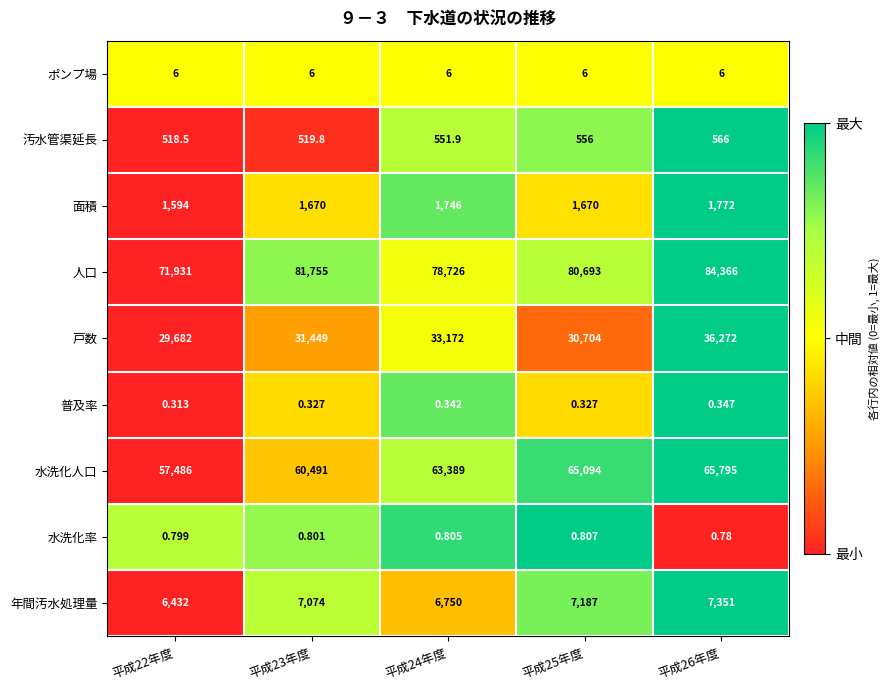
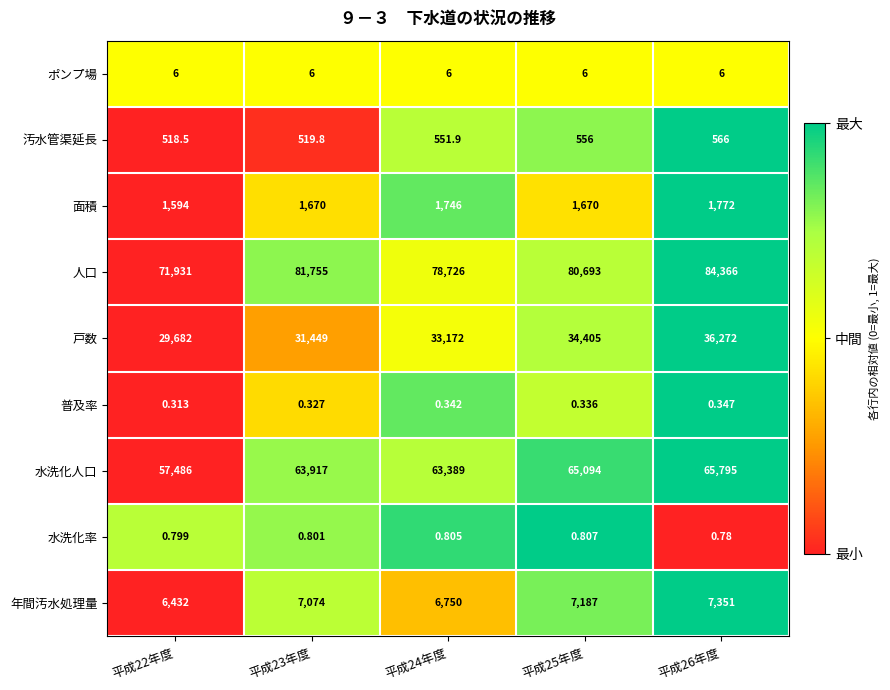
  {
    "ポンプ場": {
      "平成22年度": "6",
      "平成23年度": "6",
      "平成24年度": "6",
      "平成25年度": "6",
      "平成26年度": "6"
    },
    "汚水管渠延長": {
      "平成22年度": "518.5",
      "平成23年度": "519.8",
      "平成24年度": "551.9",
      "平成25年度": "556",
      "平成26年度": "566"
    },
    "面積": {
      "平成22年度": "1,594",
      "平成23年度": "1,670",
      "平成24年度": "1,746",
      "平成25年度": "1,670",
      "平成26年度": "1,772"
    },
    "人口": {
      "平成22年度": "71,931",
      "平成23年度": "81,755",
      "平成24年度": "78,726",
      "平成25年度": "80,693",
      "平成26年度": "84,366"
    },
    "戸数": {
      "平成22年度": "29,682",
      "平成23年度": "31,449",
      "平成24年度": "33,172",
-     "平成25年度": "30,704",
+     "平成25年度": "34,405",
      "平成26年度": "36,272"
    },
    "普及率": {
      "平成22年度": "0.313",
      "平成23年度": "0.327",
      "平成24年度": "0.342",
-     "平成25年度": "0.327",
+     "平成25年度": "0.336",
      "平成26年度": "0.347"
    },
    "水洗化人口": {
      "平成22年度": "57,486",
-     "平成23年度": "60,491",
+     "平成23年度": "63,917",
      "平成24年度": "63,389",
      "平成25年度": "65,094",
      "平成26年度": "65,795"
    },
    "水洗化率": {
      "平成22年度": "0.799",
      "平成23年度": "0.801",
      "平成24年度": "0.805",
      "平成25年度": "0.807",
      "平成26年度": "0.78"
    },
    "年間汚水処理量": {
      "平成22年度": "6,432",
      "平成23年度": "7,074",
      "平成24年度": "6,750",
      "平成25年度": "7,187",
      "平成26年度": "7,351"
    }
  }
